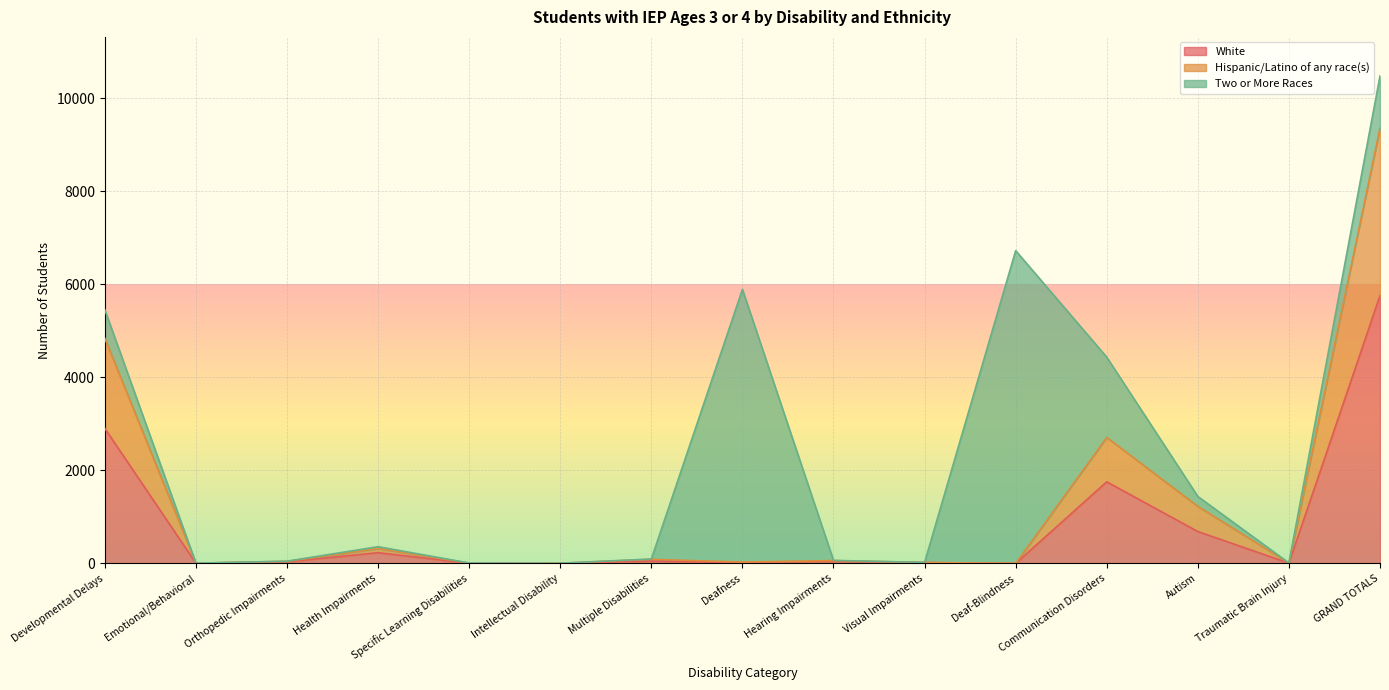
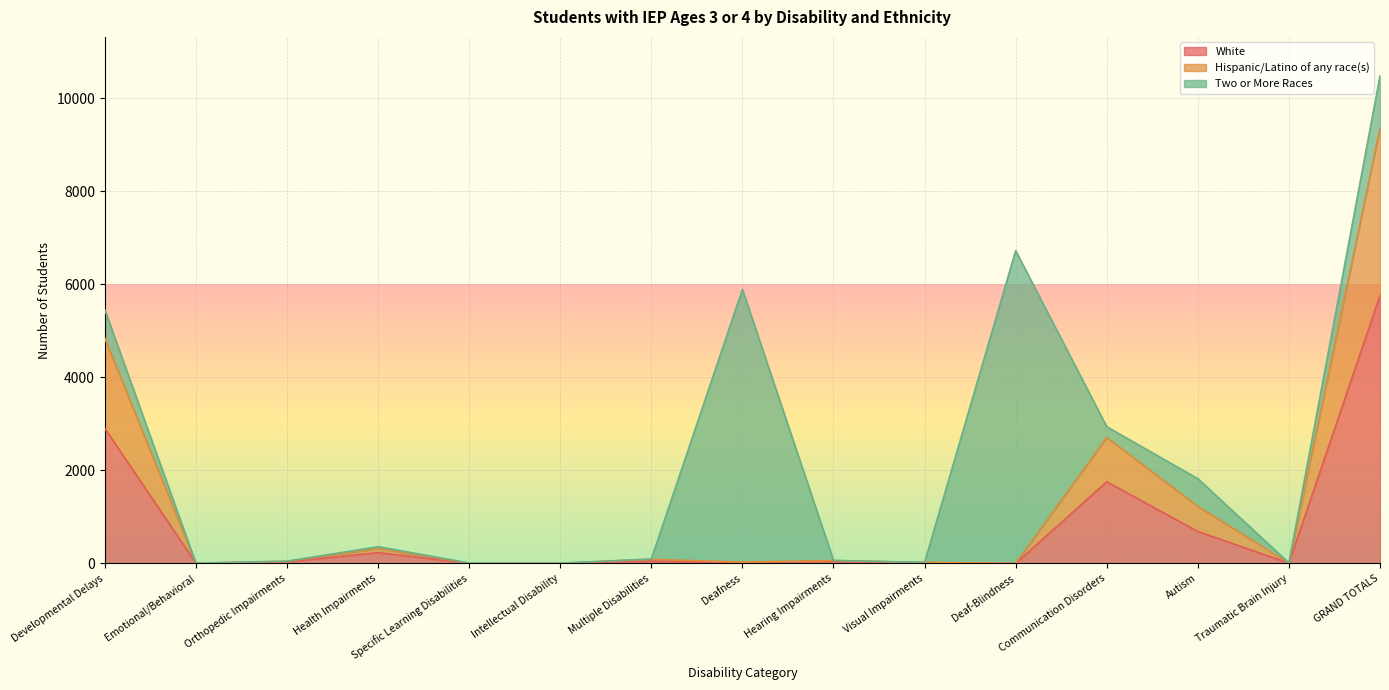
  {
    "Two or More Races": {
      "Developmental Delays": 600,
      "Deafness": 5900,
      "Deaf-Blindness": 6700,
-     "Communication Disorders": 1700,
-     "Autism": 200,
+     "Communication Disorders": 200,
+     "Autism": 600,
      "GRAND TOTALS": 1100
    }
  }
